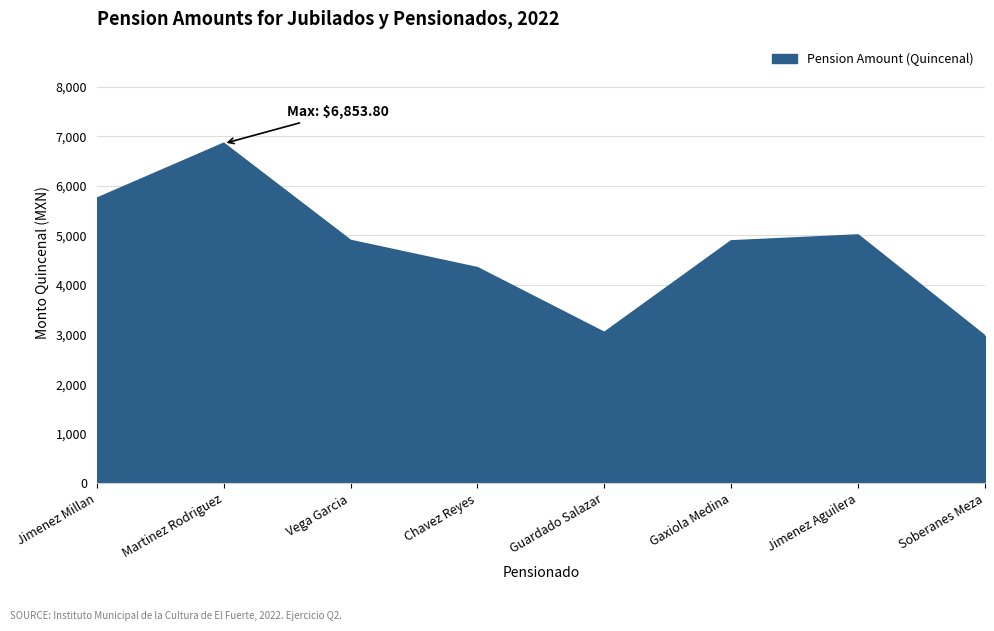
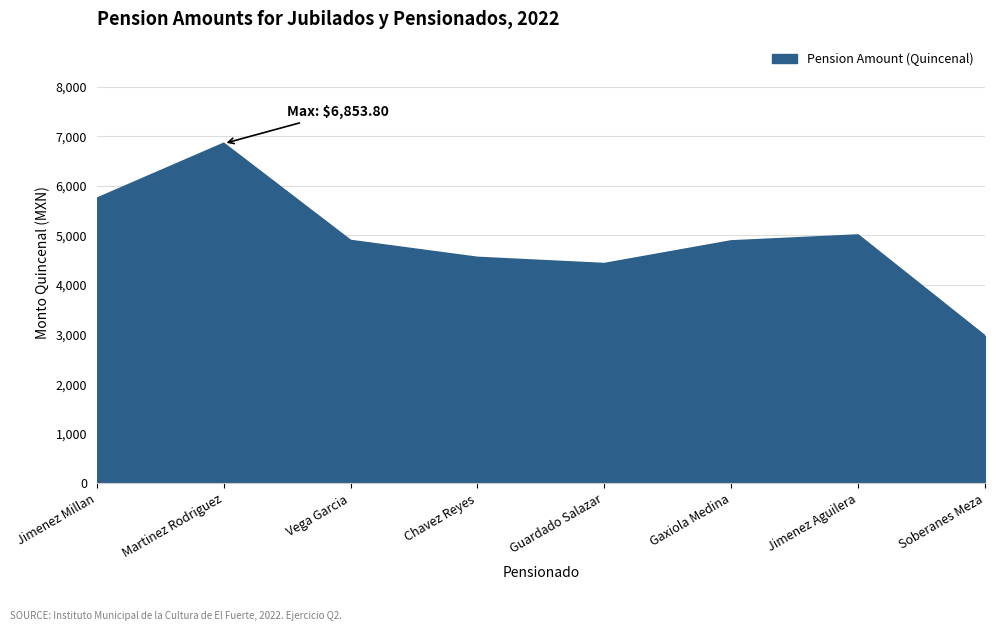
  {
    "Jimenez Millan": "5,700",
    "Vega Garcia": "4,900",
-   "Chavez Reyes": "4,300",
-   "Guardado Salazar": "3,000",
+   "Chavez Reyes": "4,600",
+   "Guardado Salazar": "4,400",
    "Gaxiola Medina": "4,900",
    "Jimenez Aguilera": "5,000",
    "Soberanes Meza": "3,000"
  }
